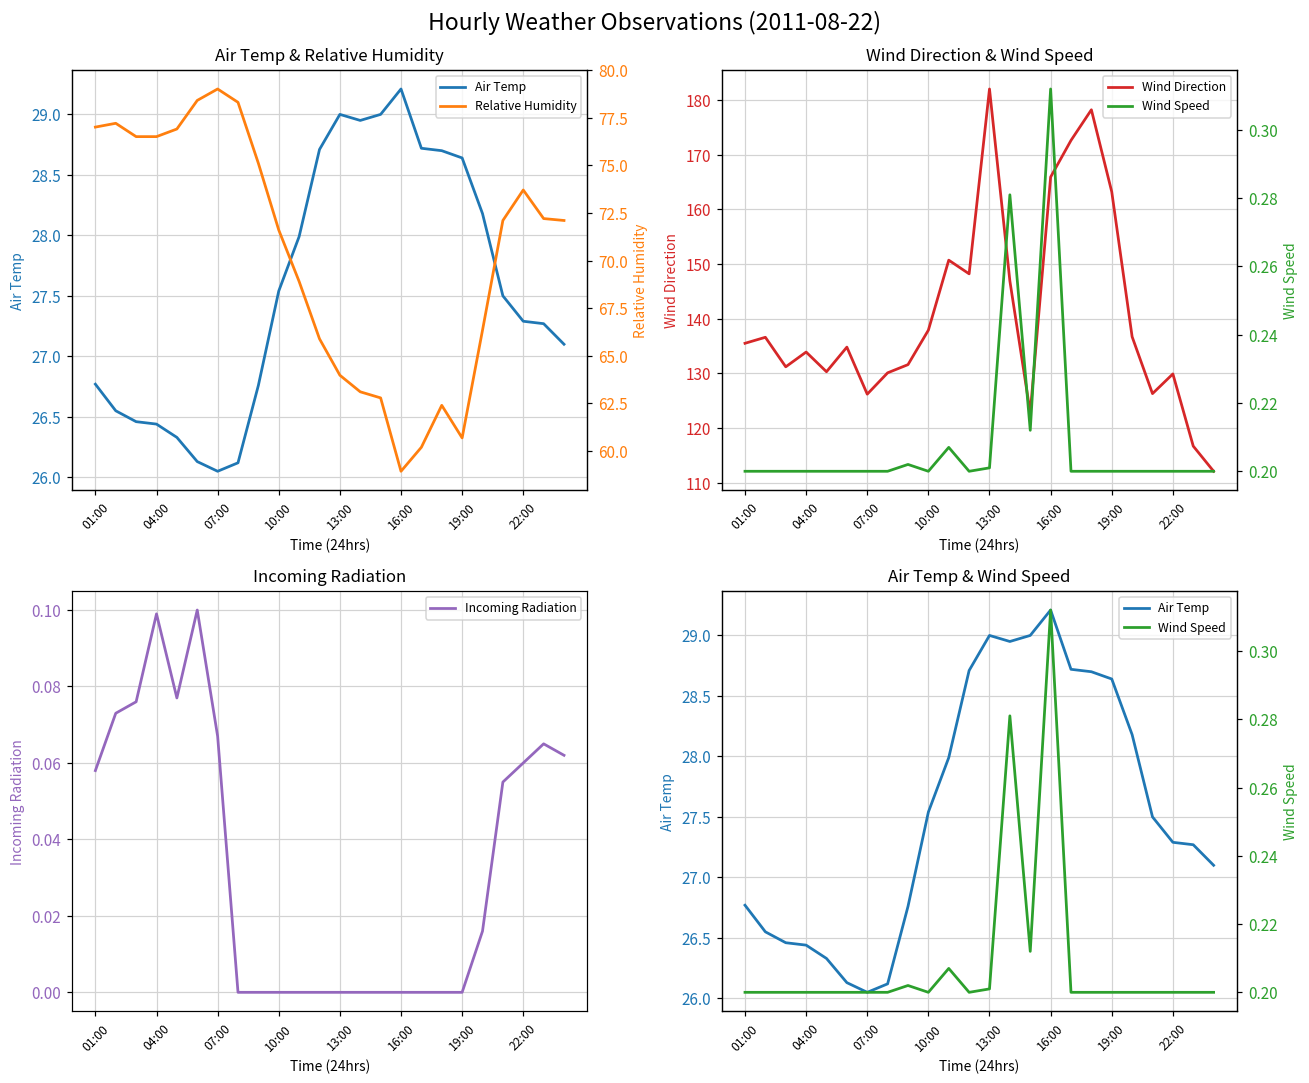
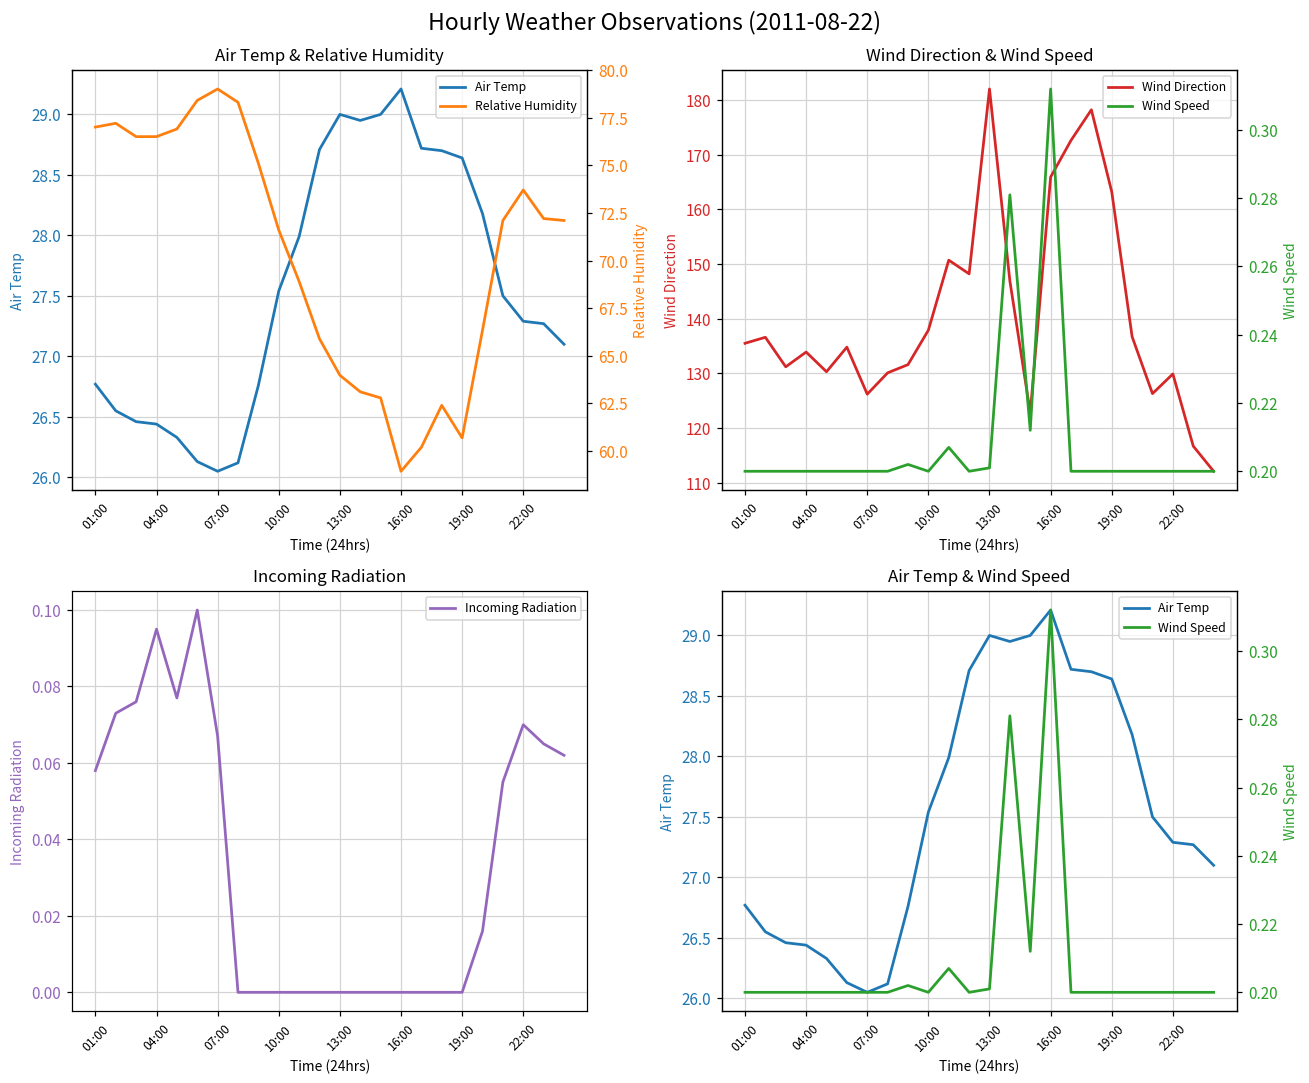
  {
    "Incoming Radiation": {
      "01:00": 0.058,
-     "04:00": 0.099,
+     "04:00": 0.095,
      "07:00": 0.067,
      "10:00": 0.000,
      "13:00": 0.000,
      "16:00": 0.000,
      "19:00": 0.000,
-     "22:00": 0.06
+     "22:00": 0.07
    }
  }
